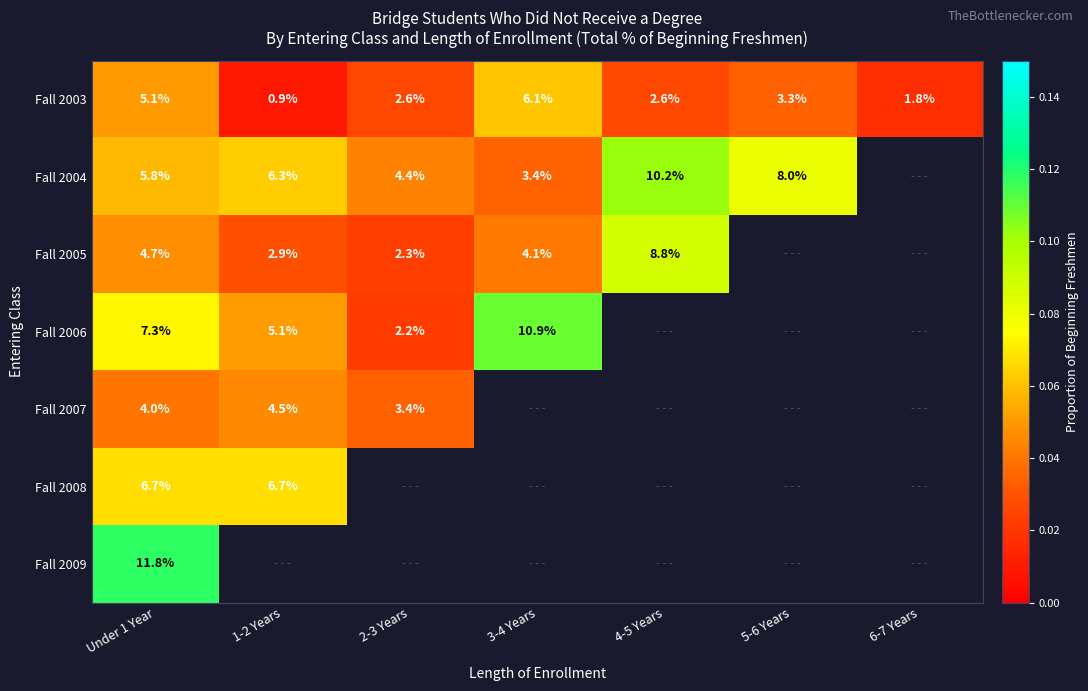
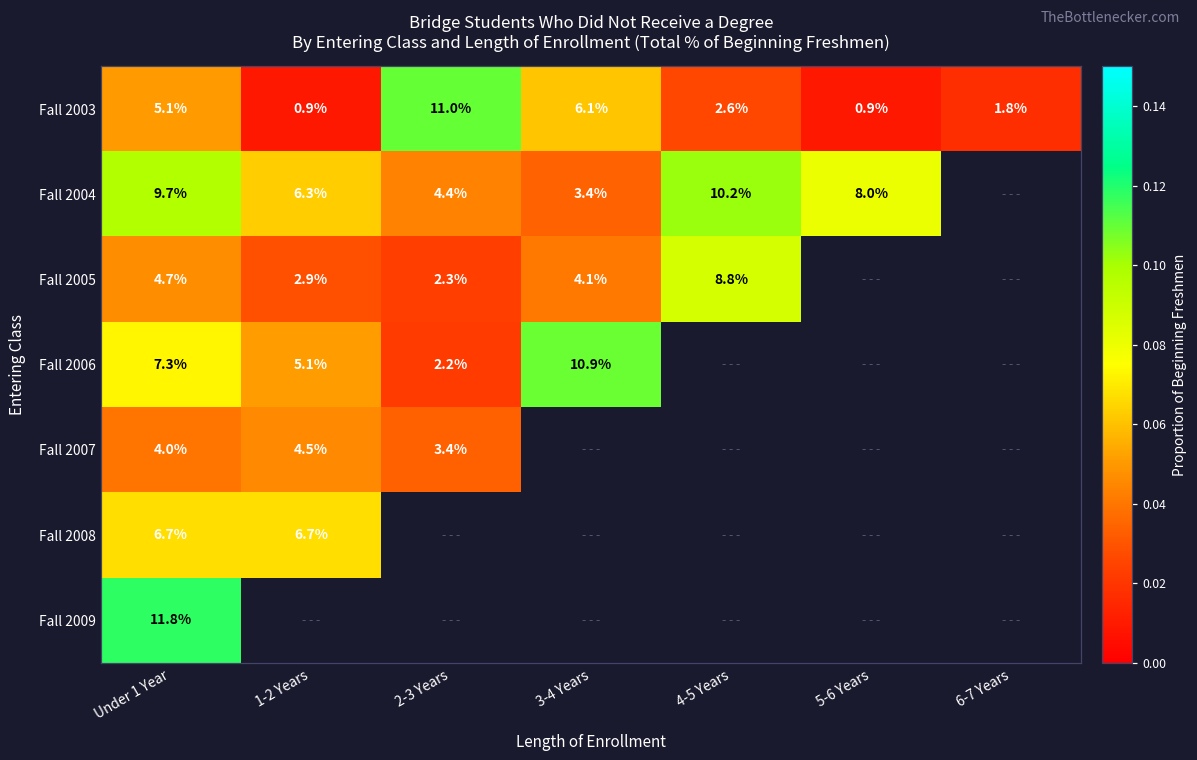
  {
    "Fall 2003": {
      "Under 1 Year": "5.1%",
      "1-2 Years": "0.9%",
-     "2-3 Years": "2.6%",
+     "2-3 Years": "11.0%",
      "3-4 Years": "6.1%",
      "4-5 Years": "2.6%",
-     "5-6 Years": "3.3%",
+     "5-6 Years": "0.9%",
      "6-7 Years": "1.8%"
    },
    "Fall 2004": {
-     "Under 1 Year": "5.8%",
+     "Under 1 Year": "9.7%",
      "1-2 Years": "6.3%",
      "2-3 Years": "4.4%",
      "3-4 Years": "3.4%",
      "4-5 Years": "10.2%",
      "5-6 Years": "8.0%"
    },
    "Fall 2005": {
      "Under 1 Year": "4.7%",
      "1-2 Years": "2.9%",
      "2-3 Years": "2.3%",
      "3-4 Years": "4.1%",
      "4-5 Years": "8.8%"
    },
    "Fall 2006": {
      "Under 1 Year": "7.3%",
      "1-2 Years": "5.1%",
      "2-3 Years": "2.2%",
      "3-4 Years": "10.9%"
    },
    "Fall 2007": {
      "Under 1 Year": "4.0%",
      "1-2 Years": "4.5%",
      "2-3 Years": "3.4%"
    },
    "Fall 2008": {
      "Under 1 Year": "6.7%",
      "1-2 Years": "6.7%"
    },
    "Fall 2009": {
      "Under 1 Year": "11.8%"
    }
  }
